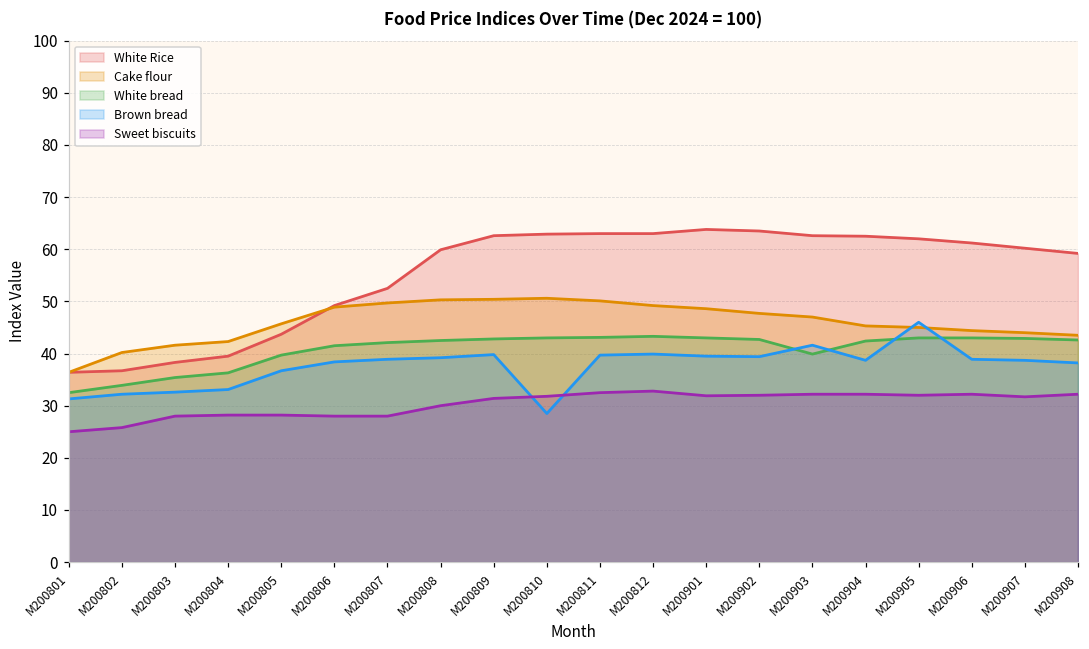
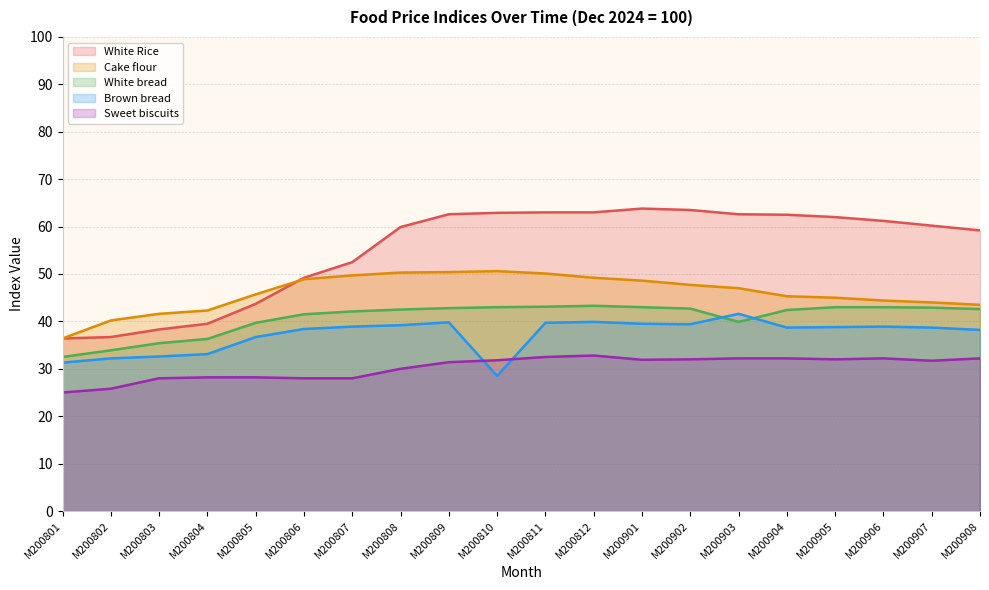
  {
    "White bread": {
      "M200801": 33,
      "M200802": 34,
      "M200803": 35,
      "M200804": 36,
      "M200805": 40,
      "M200806": 42,
      "M200807": 42,
      "M200808": 43,
      "M200809": 43,
      "M200810": 43,
      "M200811": 43,
      "M200812": 43,
      "M200901": 43,
      "M200902": 43,
      "M200903": 40,
      "M200904": 42,
      "M200905": 43,
      "M200906": 43,
      "M200907": 43,
      "M200908": 43
    },
    "Brown bread": {
      "M200801": 31,
      "M200802": 32,
      "M200803": 33,
      "M200804": 33,
      "M200805": 37,
      "M200806": 38,
      "M200807": 39,
      "M200808": 39,
      "M200809": 40,
      "M200810": 29,
      "M200811": 40,
      "M200812": 40,
      "M200901": 40,
      "M200902": 39,
      "M200903": 42,
      "M200904": 39,
-     "M200905": 46,
+     "M200905": 39,
      "M200906": 39,
      "M200907": 39,
      "M200908": 38
    }
  }
